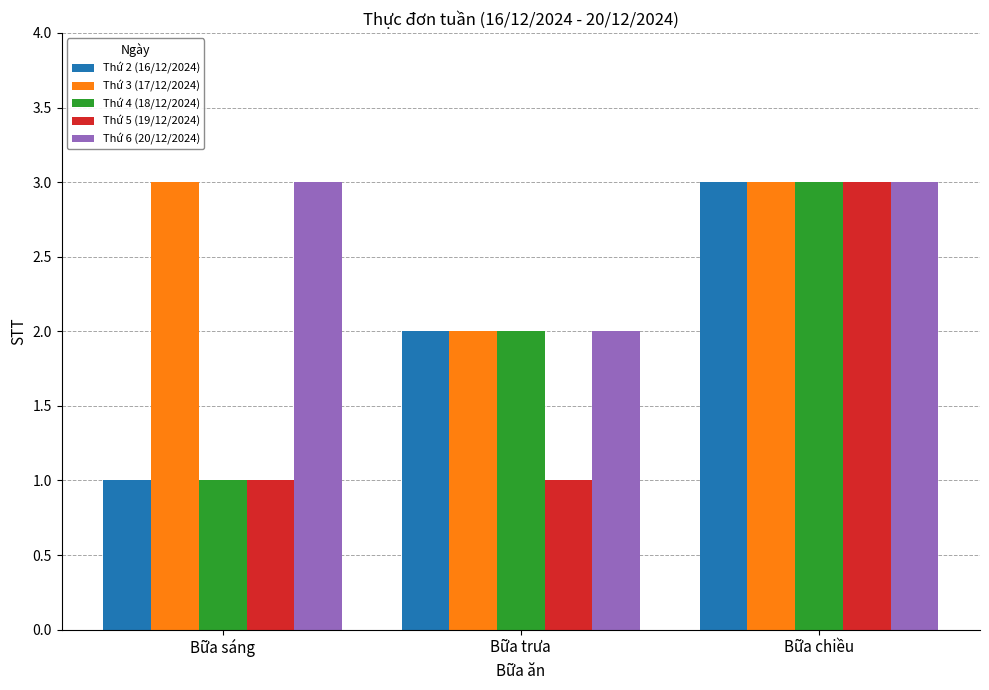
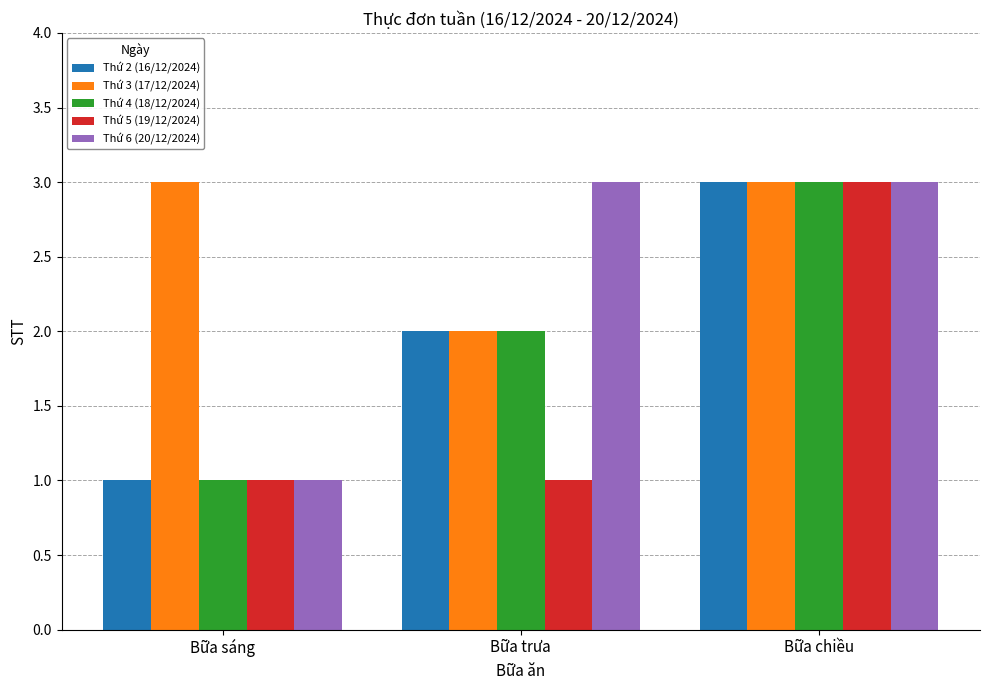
  {
    "Thứ 2 (16/12/2024)": {
      "Bữa sáng": 1,
      "Bữa trưa": 2,
      "Bữa chiều": 3
    },
    "Thứ 3 (17/12/2024)": {
      "Bữa sáng": 3,
      "Bữa trưa": 2,
      "Bữa chiều": 3
    },
    "Thứ 4 (18/12/2024)": {
      "Bữa sáng": 1,
      "Bữa trưa": 2,
      "Bữa chiều": 3
    },
    "Thứ 5 (19/12/2024)": {
      "Bữa sáng": 1,
      "Bữa trưa": 1,
      "Bữa chiều": 3
    },
    "Thứ 6 (20/12/2024)": {
-     "Bữa sáng": 3,
-     "Bữa trưa": 2,
+     "Bữa sáng": 1,
+     "Bữa trưa": 3,
      "Bữa chiều": 3
    }
  }
